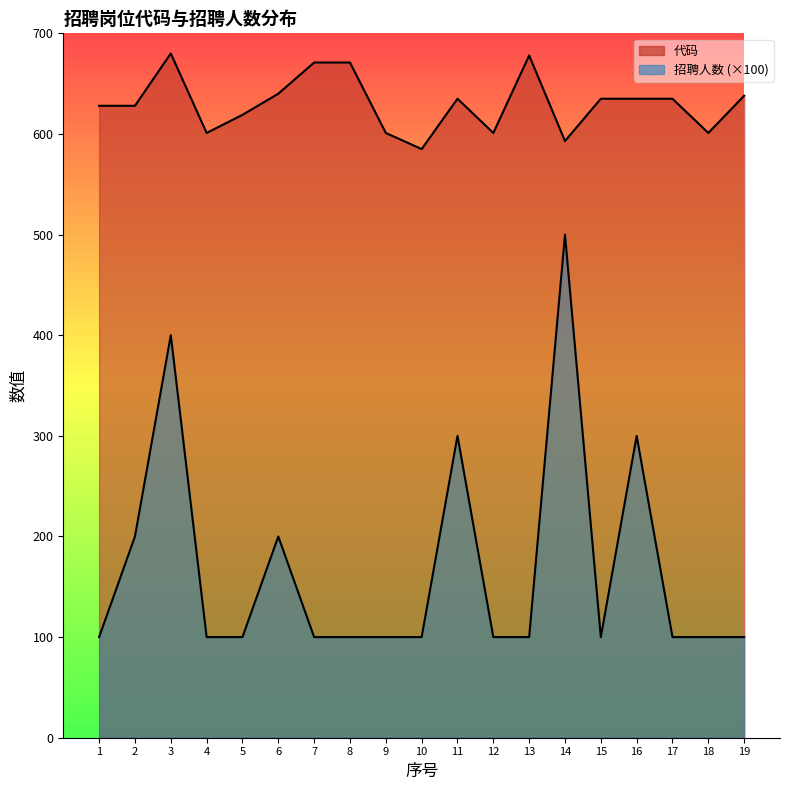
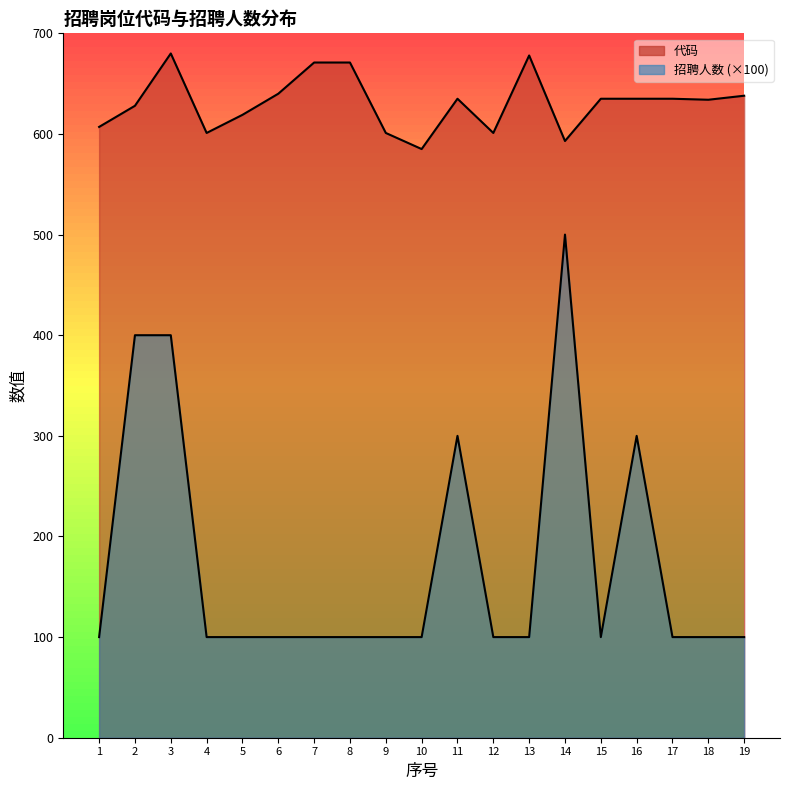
  {
    "代码": {
-     "1": 628,
+     "1": 607,
      "2": 628,
      "3": 680,
      "4": 601,
      "5": 619,
      "6": 640,
      "7": 671,
      "8": 671,
      "9": 601,
      "10": 585,
      "11": 635,
      "12": 601,
      "13": 678,
      "14": 593,
      "15": 635,
      "16": 635,
      "17": 635,
-     "18": 601,
+     "18": 634,
      "19": 638
    },
    "招聘人数 (×100)": {
      "1": 100,
-     "2": 200,
+     "2": 400,
      "3": 400,
      "4": 100,
      "5": 100,
-     "6": 200,
+     "6": 100,
      "7": 100,
      "8": 100,
      "9": 100,
      "10": 100,
      "11": 300,
      "12": 100,
      "13": 100,
      "14": 500,
      "15": 100,
      "16": 300,
      "17": 100,
      "18": 100,
      "19": 100
    }
  }
